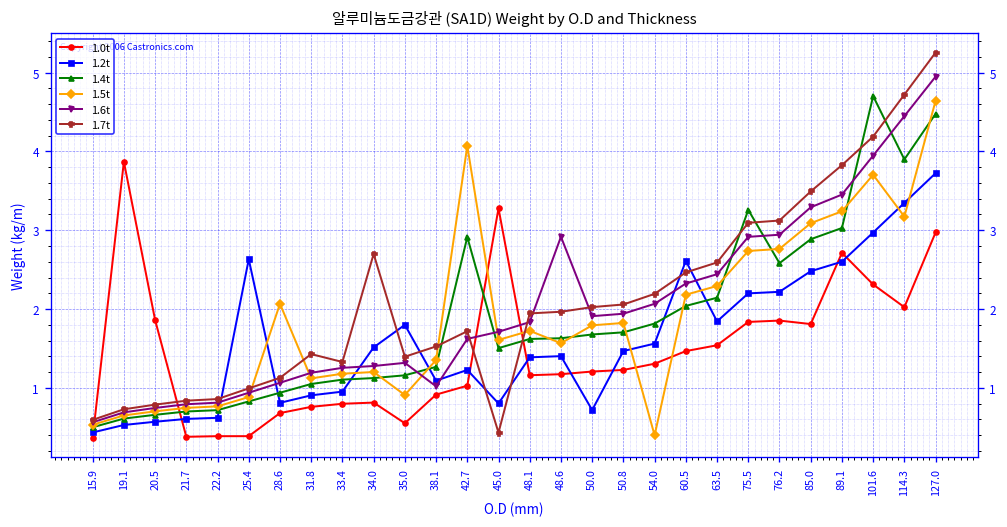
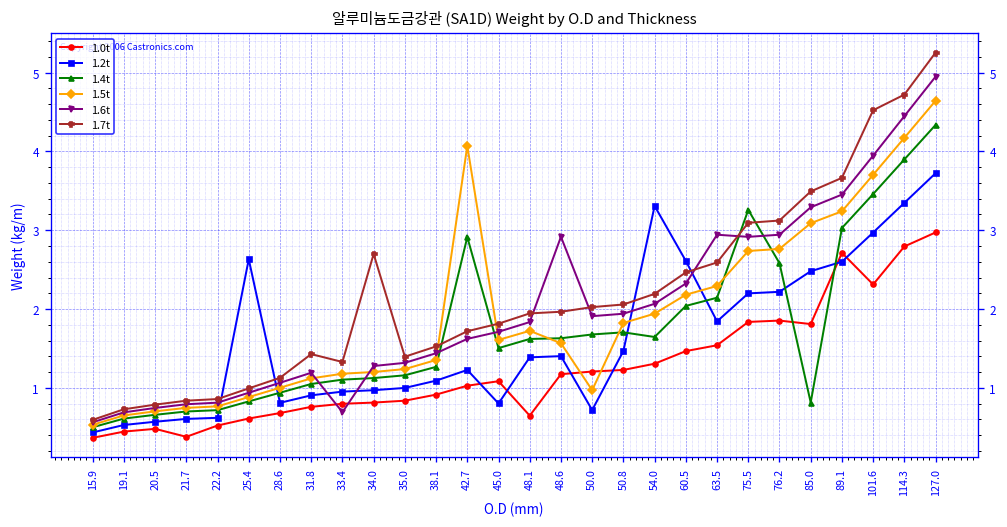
  {
    "1.0t": {
      "15.9": 0.4,
-     "19.1": 3.9,
-     "20.5": 1.9,
+     "19.1": 0.4,
+     "20.5": 0.5,
      "21.7": 0.4,
-     "22.2": 0.4,
-     "25.4": 0.4,
+     "22.2": 0.5,
+     "25.4": 0.6,
      "28.6": 0.7,
      "31.8": 0.8,
      "33.4": 0.8,
      "34.0": 0.8,
-     "35.0": 0.6,
+     "35.0": 0.8,
      "38.1": 0.9,
      "42.7": 1.0,
-     "45.0": 3.3,
-     "48.1": 1.2,
+     "45.0": 1.1,
+     "48.1": 0.6,
      "48.6": 1.2,
      "50.0": 1.2,
      "50.8": 1.2,
      "54.0": 1.3,
      "60.5": 1.5,
      "63.5": 1.5,
      "75.5": 1.8,
      "76.2": 1.9,
      "85.0": 1.8,
      "89.1": 2.7,
      "101.6": 2.3,
-     "114.3": 2.0,
+     "114.3": 2.8,
      "127.0": 3.0
    },
    "1.2t": {
      "15.9": 0.4,
      "19.1": 0.5,
      "20.5": 0.6,
      "21.7": 0.6,
      "22.2": 0.6,
      "25.4": 2.6,
      "28.6": 0.8,
      "31.8": 0.9,
      "33.4": 1.0,
-     "34.0": 1.5,
-     "35.0": 1.8,
+     "34.0": 1.0,
+     "35.0": 1.0,
      "38.1": 1.1,
      "42.7": 1.2,
      "45.0": 0.8,
      "48.1": 1.4,
      "48.6": 1.4,
      "50.0": 0.7,
      "50.8": 1.5,
-     "54.0": 1.6,
+     "54.0": 3.3,
      "60.5": 2.6,
      "63.5": 1.8,
      "75.5": 2.2,
      "76.2": 2.2,
      "85.0": 2.5,
      "89.1": 2.6,
      "101.6": 3.0,
      "114.3": 3.3,
      "127.0": 3.7
    },
    "1.4t": {
      "19.1": 0.6,
      "20.5": 0.7,
      "21.7": 0.7,
      "22.2": 0.7,
      "25.4": 0.8,
      "28.6": 0.9,
      "31.8": 1.1,
      "33.4": 1.1,
      "34.0": 1.1,
      "35.0": 1.2,
      "38.1": 1.3,
      "42.7": 2.9,
      "45.0": 1.5,
      "48.1": 1.6,
      "48.6": 1.6,
      "50.0": 1.7,
      "50.8": 1.7,
-     "54.0": 1.8,
+     "54.0": 1.6,
      "60.5": 2.0,
      "63.5": 2.1,
      "75.5": 3.3,
      "76.2": 2.6,
-     "85.0": 2.9,
+     "85.0": 0.8,
      "89.1": 3.0,
-     "101.6": 4.7,
+     "101.6": 3.5,
      "114.3": 3.9,
-     "127.0": 4.5
+     "127.0": 4.3
    },
    "1.5t": {
      "20.5": 0.7,
      "21.7": 0.7,
      "22.2": 0.8,
      "25.4": 0.9,
-     "28.6": 2.1,
+     "28.6": 1.0,
      "31.8": 1.1,
      "33.4": 1.2,
      "34.0": 1.2,
-     "35.0": 0.9,
+     "35.0": 1.2,
      "38.1": 1.4,
      "42.7": 4.1,
      "45.0": 1.6,
      "48.1": 1.7,
      "48.6": 1.6,
-     "50.0": 1.8,
+     "50.0": 1.0,
      "50.8": 1.8,
-     "54.0": 0.4,
+     "54.0": 1.9,
      "60.5": 2.2,
      "63.5": 2.3,
      "75.5": 2.7,
      "76.2": 2.8,
      "85.0": 3.1,
      "89.1": 3.2,
      "101.6": 3.7,
-     "114.3": 3.2,
+     "114.3": 4.2,
      "127.0": 4.6
    },
    "1.6t": {
      "20.5": 0.7,
      "21.7": 0.8,
      "22.2": 0.8,
      "25.4": 0.9,
      "28.6": 1.1,
      "31.8": 1.2,
-     "33.4": 1.3,
+     "33.4": 0.7,
      "34.0": 1.3,
      "35.0": 1.3,
-     "38.1": 1.0,
+     "38.1": 1.4,
      "42.7": 1.6,
      "45.0": 1.7,
      "48.1": 1.8,
      "48.6": 2.9,
      "50.0": 1.9,
      "50.8": 1.9,
      "54.0": 2.1,
      "60.5": 2.3,
-     "63.5": 2.4,
+     "63.5": 2.9,
      "75.5": 2.9,
      "76.2": 2.9,
      "85.0": 3.3,
      "89.1": 3.5,
      "101.6": 3.9,
      "114.3": 4.4,
      "127.0": 4.9
    },
    "1.7t": {
      "19.1": 0.7,
      "20.5": 0.8,
      "21.7": 0.8,
      "22.2": 0.9,
      "25.4": 1.0,
      "28.6": 1.1,
      "31.8": 1.4,
      "33.4": 1.3,
      "34.0": 2.7,
      "35.0": 1.4,
      "38.1": 1.5,
      "42.7": 1.7,
-     "45.0": 0.4,
+     "45.0": 1.8,
      "48.1": 1.9,
      "48.6": 2.0,
      "50.0": 2.0,
      "50.8": 2.1,
      "54.0": 2.2,
      "60.5": 2.5,
      "63.5": 2.6,
      "75.5": 3.1,
      "76.2": 3.1,
      "85.0": 3.5,
-     "89.1": 3.8,
-     "101.6": 4.2,
+     "89.1": 3.7,
+     "101.6": 4.5,
      "114.3": 4.7,
      "127.0": 5.3
    }
  }
